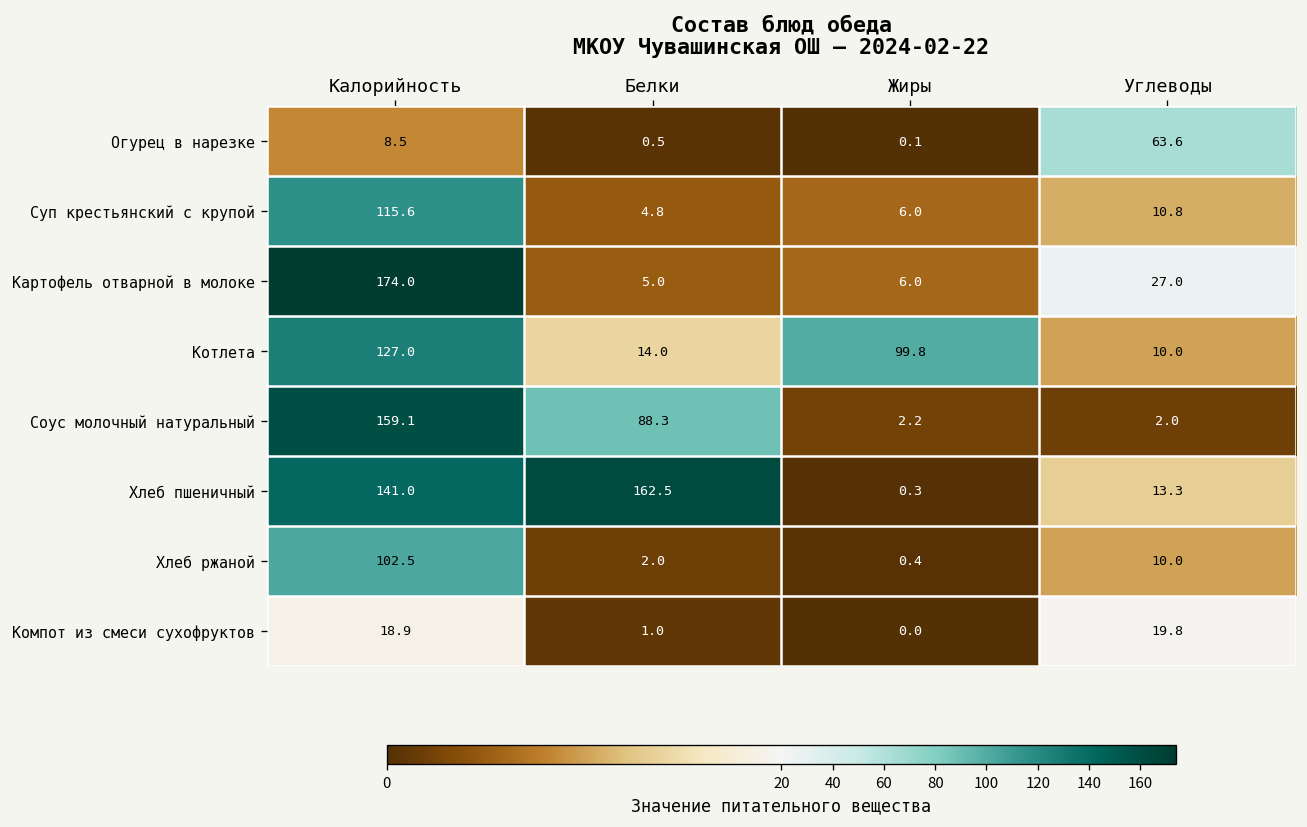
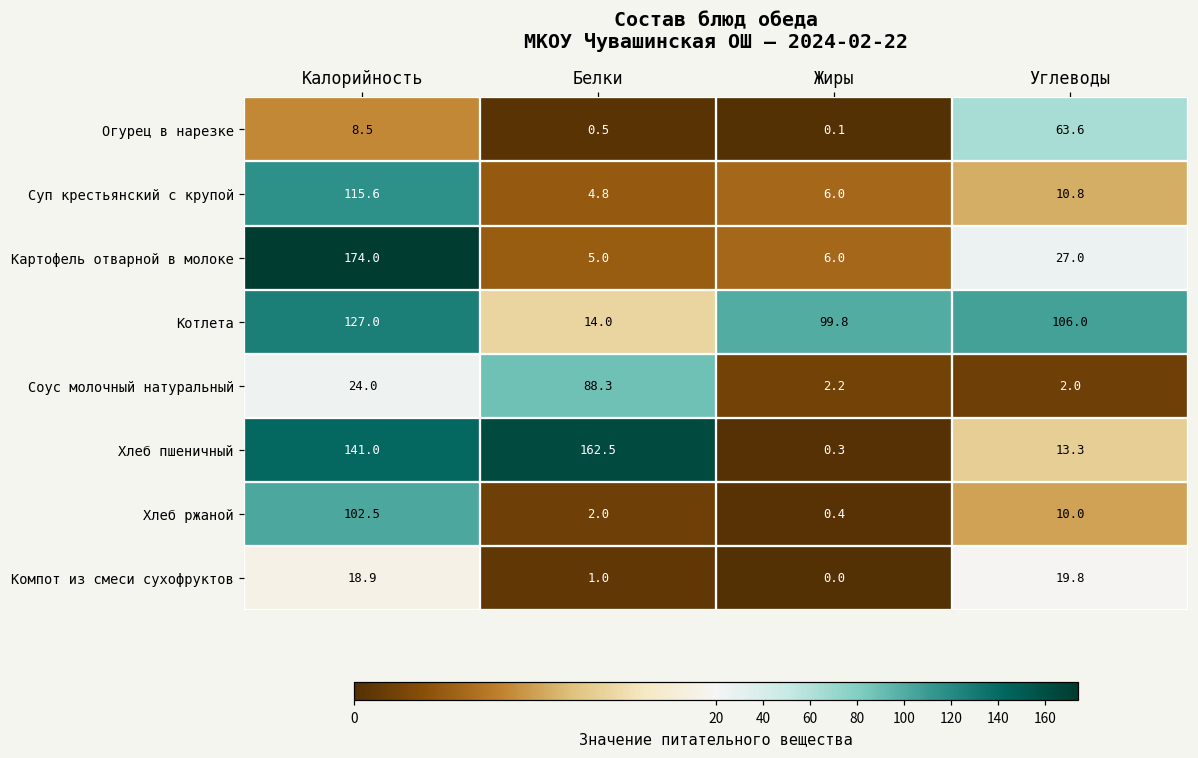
  {
    "Огурец в нарезке": {
      "Калорийность": 8.5,
      "Белки": 0.5,
      "Жиры": 0.1,
      "Углеводы": 63.6
    },
    "Суп крестьянский с крупой": {
      "Калорийность": 115.6,
      "Белки": 4.8,
      "Жиры": 6.0,
      "Углеводы": 10.8
    },
    "Картофель отварной в молоке": {
      "Калорийность": 174.0,
      "Белки": 5.0,
      "Жиры": 6.0,
      "Углеводы": 27.0
    },
    "Котлета": {
      "Калорийность": 127.0,
      "Белки": 14.0,
      "Жиры": 99.8,
-     "Углеводы": 10.0
+     "Углеводы": 106.0
    },
    "Соус молочный натуральный": {
-     "Калорийность": 159.1,
+     "Калорийность": 24.0,
      "Белки": 88.3,
      "Жиры": 2.2,
      "Углеводы": 2.0
    },
    "Хлеб пшеничный": {
      "Калорийность": 141.0,
      "Белки": 162.5,
      "Жиры": 0.3,
      "Углеводы": 13.3
    },
    "Хлеб ржаной": {
      "Калорийность": 102.5,
      "Белки": 2.0,
      "Жиры": 0.4,
      "Углеводы": 10.0
    },
    "Компот из смеси сухофруктов": {
      "Калорийность": 18.9,
      "Белки": 1.0,
      "Жиры": 0.0,
      "Углеводы": 19.8
    }
  }
